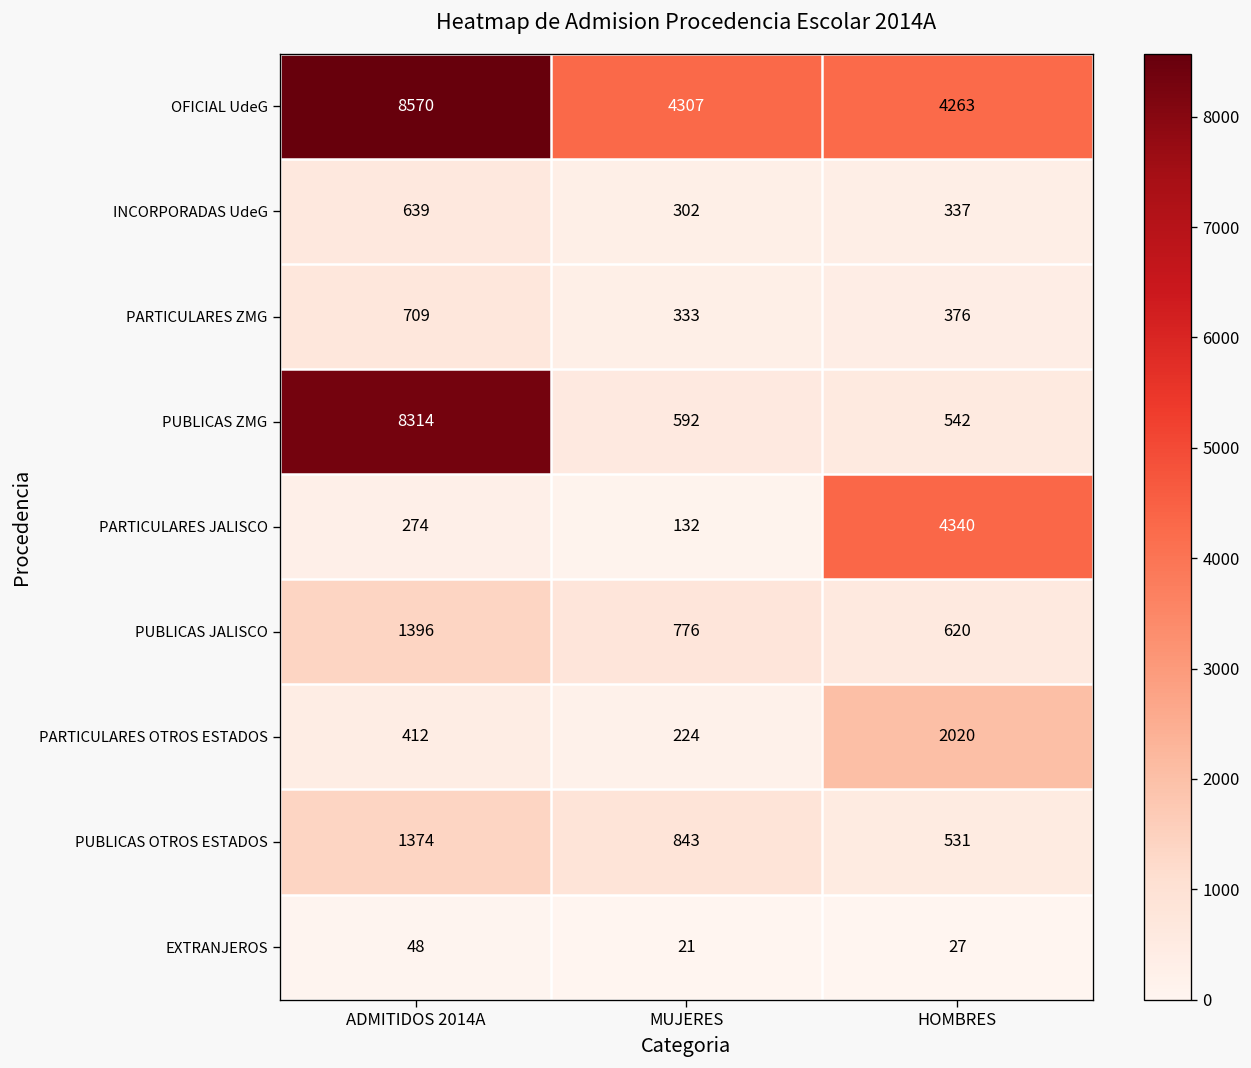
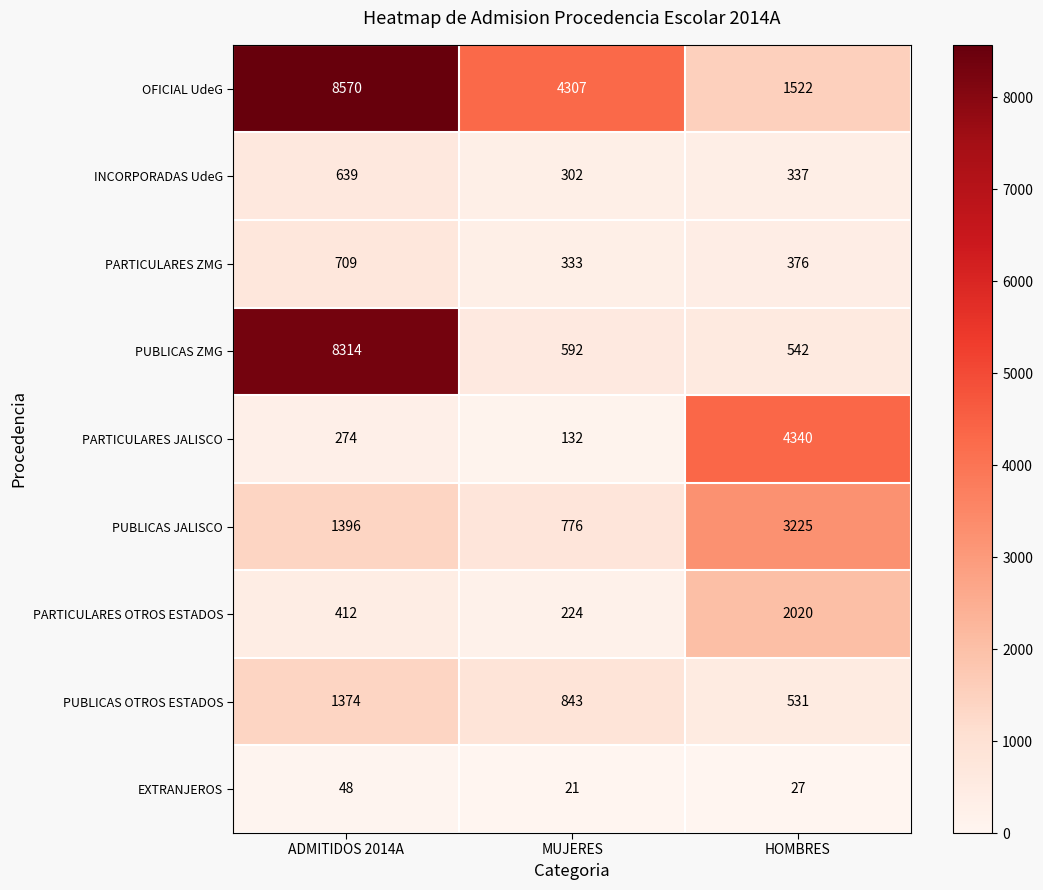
  {
    "OFICIAL UdeG": {
      "ADMITIDOS 2014A": 8570,
      "MUJERES": 4307,
-     "HOMBRES": 4263
+     "HOMBRES": 1522
    },
    "INCORPORADAS UdeG": {
      "ADMITIDOS 2014A": 639,
      "MUJERES": 302,
      "HOMBRES": 337
    },
    "PARTICULARES ZMG": {
      "ADMITIDOS 2014A": 709,
      "MUJERES": 333,
      "HOMBRES": 376
    },
    "PUBLICAS ZMG": {
      "ADMITIDOS 2014A": 8314,
      "MUJERES": 592,
      "HOMBRES": 542
    },
    "PARTICULARES JALISCO": {
      "ADMITIDOS 2014A": 274,
      "MUJERES": 132,
      "HOMBRES": 4340
    },
    "PUBLICAS JALISCO": {
      "ADMITIDOS 2014A": 1396,
      "MUJERES": 776,
-     "HOMBRES": 620
+     "HOMBRES": 3225
    },
    "PARTICULARES OTROS ESTADOS": {
      "ADMITIDOS 2014A": 412,
      "MUJERES": 224,
      "HOMBRES": 2020
    },
    "PUBLICAS OTROS ESTADOS": {
      "ADMITIDOS 2014A": 1374,
      "MUJERES": 843,
      "HOMBRES": 531
    },
    "EXTRANJEROS": {
      "ADMITIDOS 2014A": 48,
      "MUJERES": 21,
      "HOMBRES": 27
    }
  }
